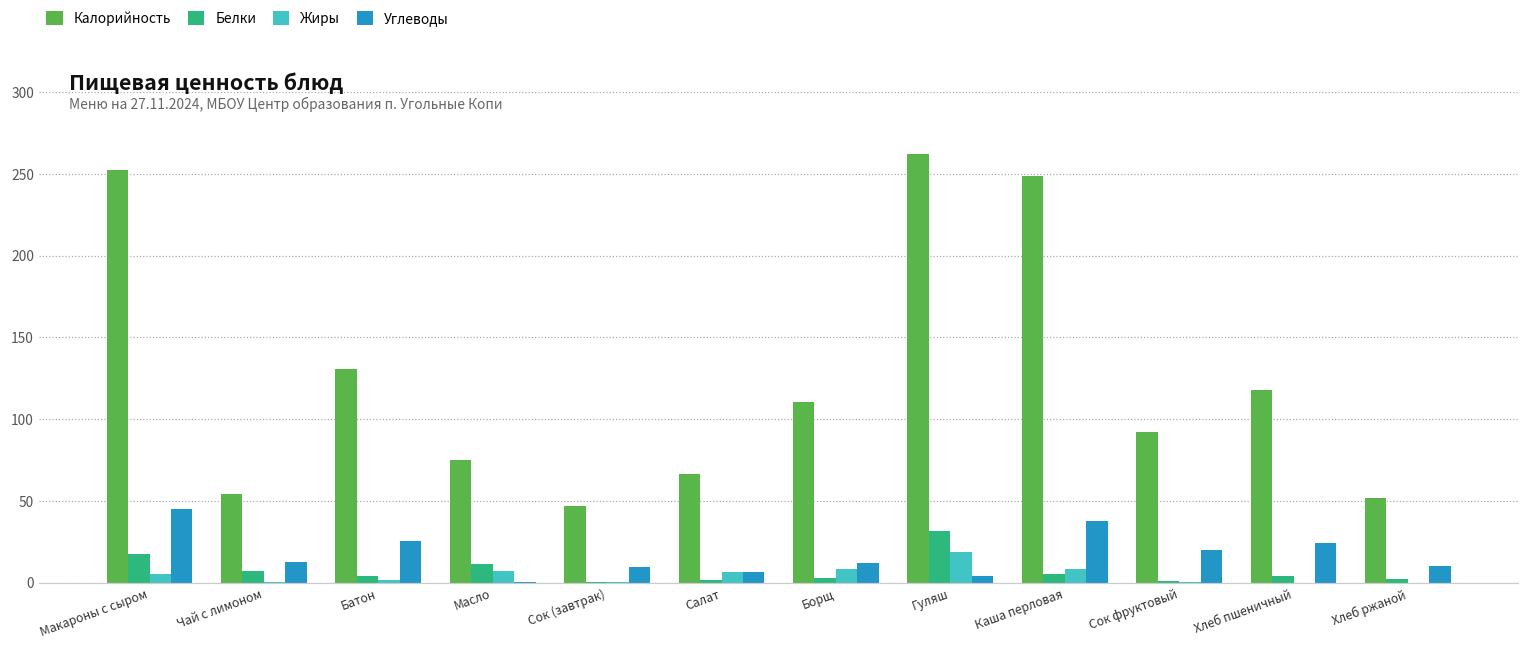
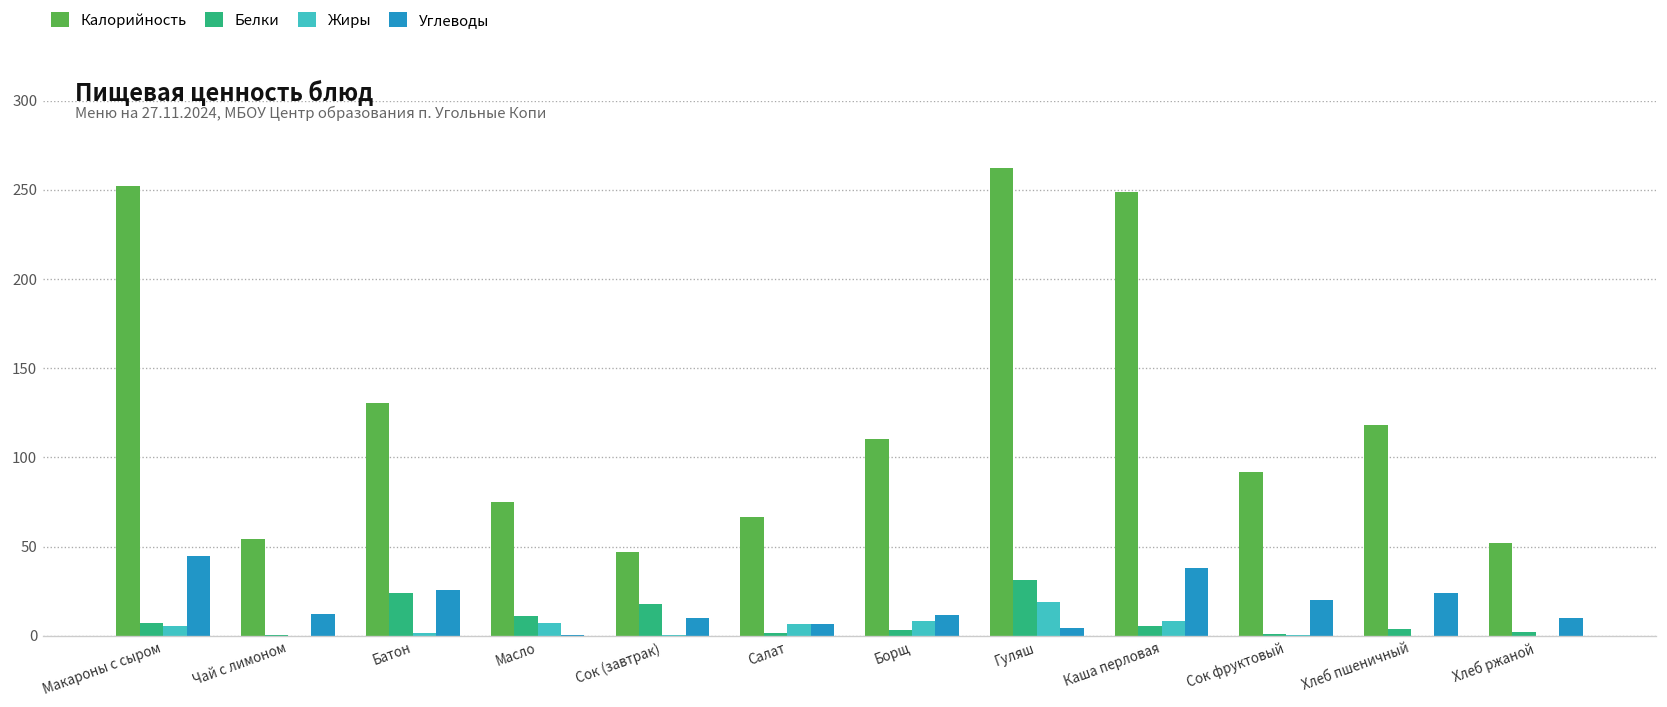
  {
    "Калорийность": {
      "Макароны с сыром": 252,
      "Чай с лимоном": 54,
      "Батон": 131,
      "Масло": 75,
      "Сок (завтрак)": 47,
      "Салат": 67,
      "Борщ": 110,
      "Гуляш": 262,
      "Каша перловая": 249,
      "Сок фруктовый": 92,
      "Хлеб пшеничный": 118,
      "Хлеб ржаной": 52
    },
    "Белки": {
-     "Макароны с сыром": 18,
-     "Чай с лимоном": 7,
-     "Батон": 4,
+     "Макароны с сыром": 7,
+     "Чай с лимоном": 0,
+     "Батон": 24,
      "Масло": 11,
-     "Сок (завтрак)": 0,
+     "Сок (завтрак)": 18,
      "Борщ": 3,
      "Гуляш": 31,
      "Каша перловая": 5,
      "Хлеб пшеничный": 4,
      "Хлеб ржаной": 2
    }
  }
